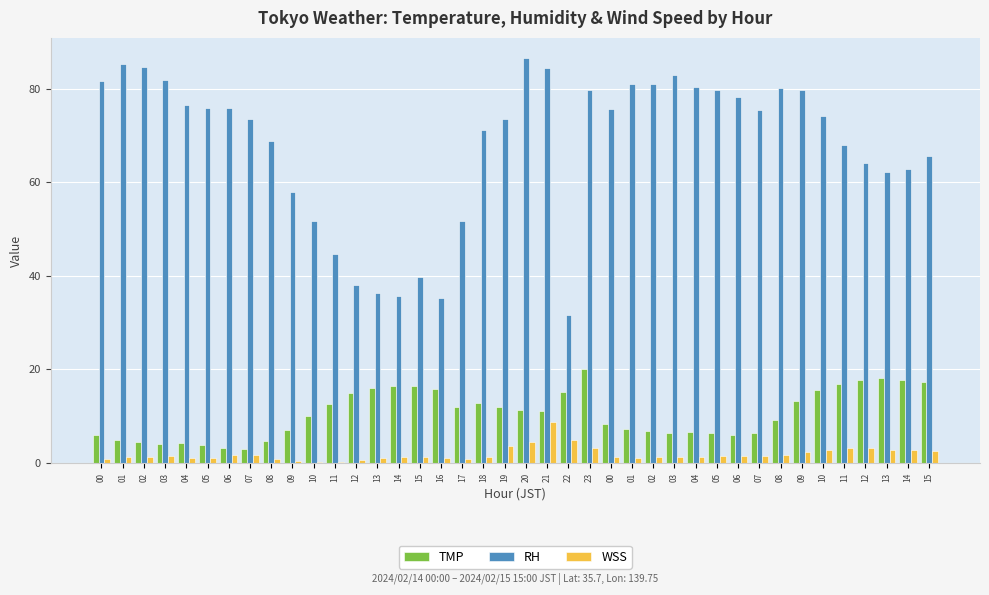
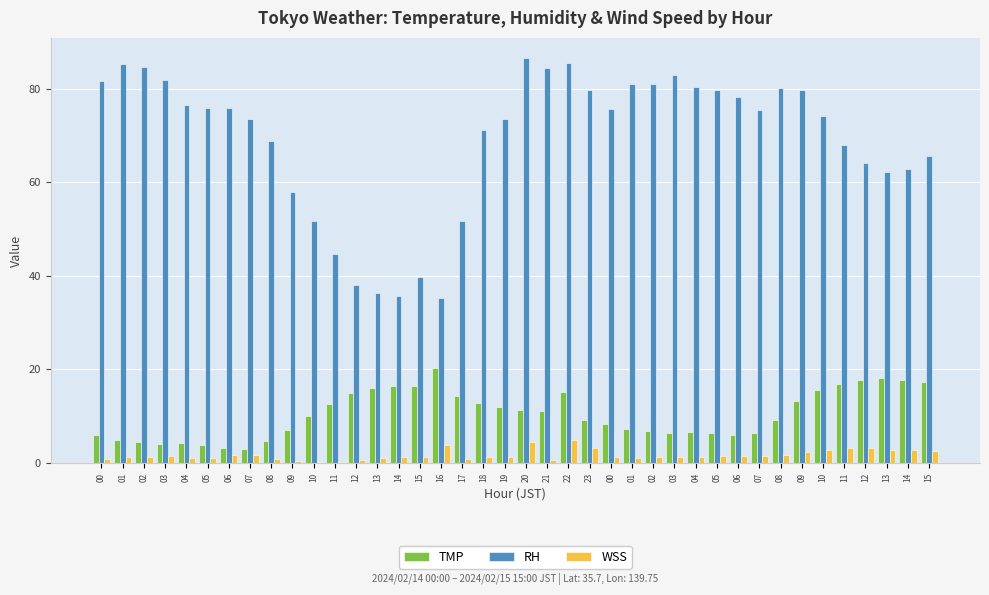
  {
    "TMP": {
-     "16": 16,
-     "17": 12,
+     "16": 20,
+     "17": 14,
      "18": 13,
      "19": 12,
      "20": 11,
      "21": 11,
      "22": 15,
-     "23": 20
+     "23": 9
    },
    "RH": {
      "16": 35,
      "17": 52,
      "18": 71,
      "19": 73,
      "20": 87,
      "21": 84,
-     "22": 32,
+     "22": 85,
      "23": 80
    },
    "WSS": {
-     "16": 1,
+     "16": 4,
      "17": 1,
      "18": 1,
-     "19": 4,
+     "19": 1,
      "20": 4,
-     "21": 9,
+     "21": 1,
      "22": 5,
      "23": 3
    }
  }
